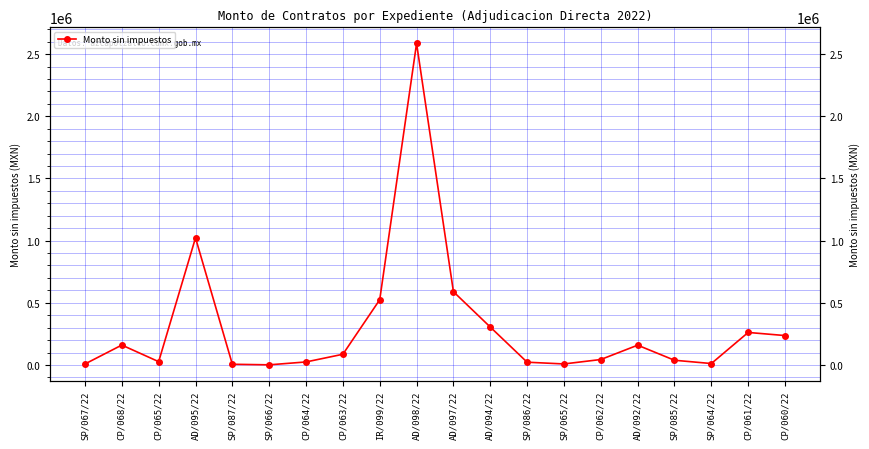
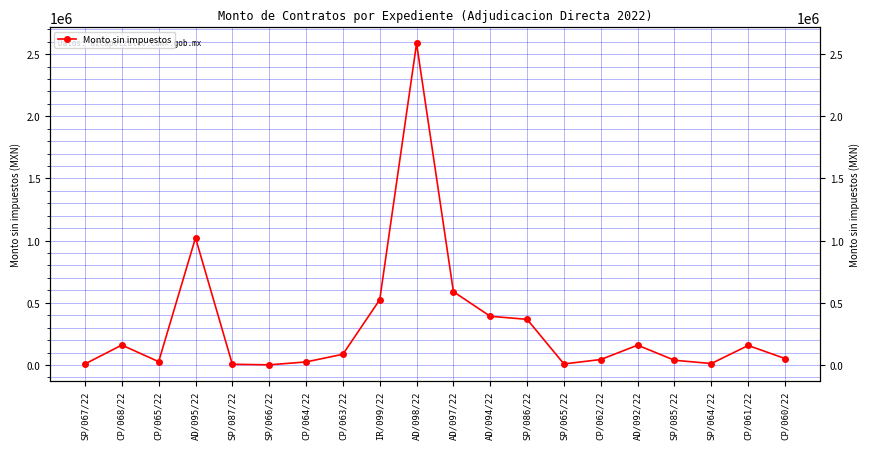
  {
    "SP/067/22": 10000,
    "CP/068/22": 160000,
    "CP/065/22": 30000,
    "AD/095/22": 1020000,
    "SP/087/22": 10000,
    "SP/066/22": 0,
    "CP/064/22": 20000,
    "CP/063/22": 90000,
    "IR/099/22": 520000,
    "AD/098/22": 2590000,
    "AD/097/22": 590000,
-   "AD/094/22": 300000,
-   "SP/086/22": 20000,
+   "AD/094/22": 390000,
+   "SP/086/22": 370000,
    "SP/065/22": 10000,
    "CP/062/22": 40000,
    "AD/092/22": 160000,
    "SP/085/22": 40000,
    "SP/064/22": 10000,
-   "CP/061/22": 260000,
-   "CP/060/22": 240000
+   "CP/061/22": 160000,
+   "CP/060/22": 50000
  }
